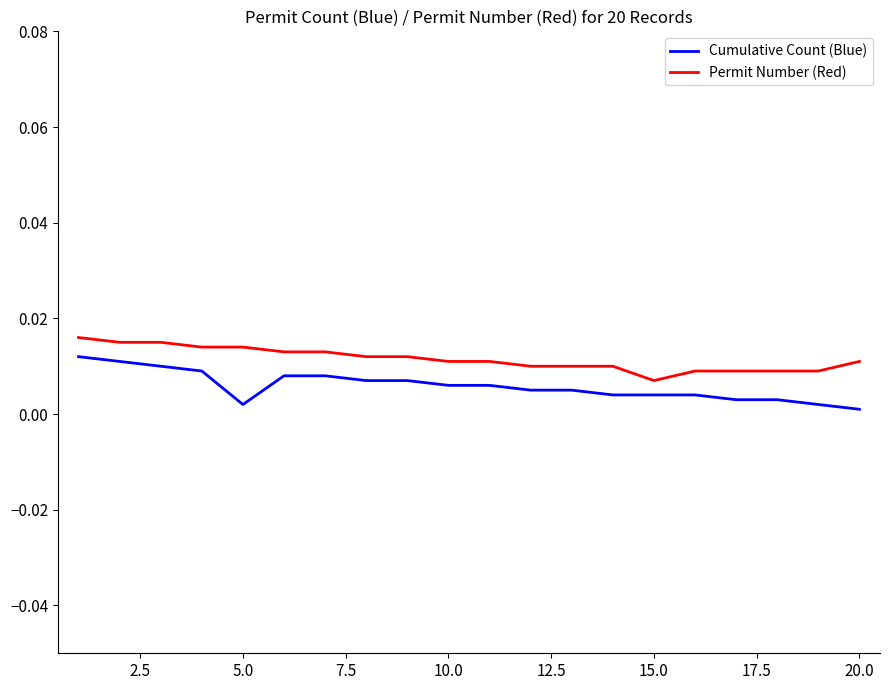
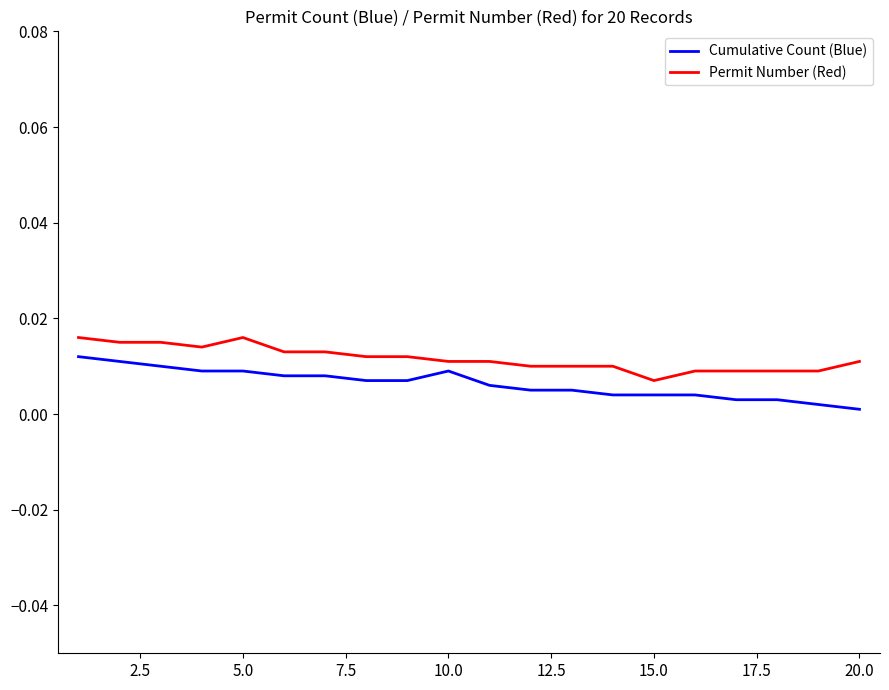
  {
    "Cumulative Count (Blue)": {
-     "5.0": 0.002,
-     "10.0": 0.006,
+     "5.0": 0.009,
+     "10.0": 0.009,
      "15.0": 0.004,
      "20.0": 0.001
    },
    "Permit Number (Red)": {
-     "5.0": 0.014,
+     "5.0": 0.016,
      "10.0": 0.011,
      "15.0": 0.007,
      "20.0": 0.011
    }
  }
